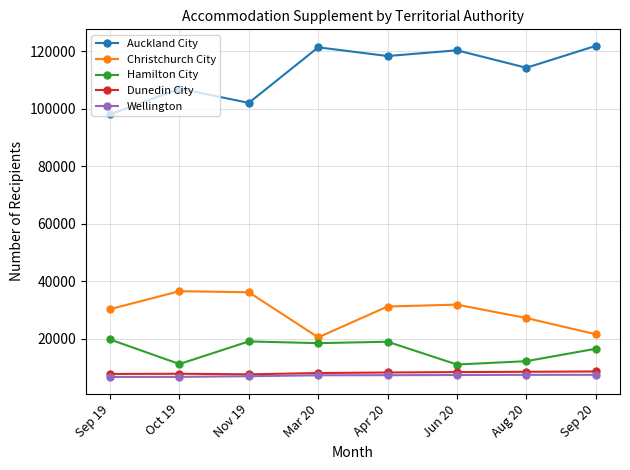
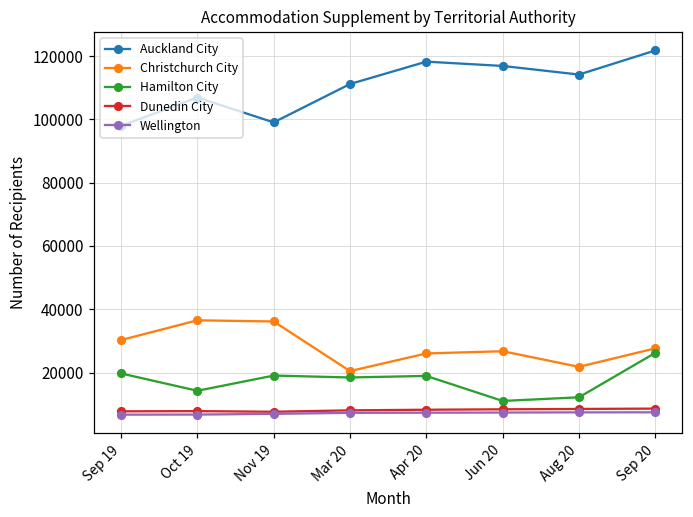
  {
    "Auckland City": {
-     "Nov 19": 102000,
-     "Mar 20": 121000,
+     "Nov 19": 99000,
+     "Mar 20": 111000,
      "Apr 20": 118000,
-     "Jun 20": 120000,
+     "Jun 20": 117000,
      "Aug 20": 114000,
      "Sep 20": 122000
    },
    "Christchurch City": {
      "Sep 19": 30000,
      "Oct 19": 37000,
      "Nov 19": 36000,
      "Mar 20": 20000,
-     "Apr 20": 31000,
-     "Jun 20": 32000,
-     "Aug 20": 27000,
-     "Sep 20": 22000
+     "Apr 20": 26000,
+     "Jun 20": 27000,
+     "Aug 20": 22000,
+     "Sep 20": 28000
    },
    "Hamilton City": {
      "Sep 19": 20000,
-     "Oct 19": 11000,
+     "Oct 19": 14000,
      "Nov 19": 19000,
      "Mar 20": 18000,
      "Apr 20": 19000,
      "Jun 20": 11000,
      "Aug 20": 12000,
-     "Sep 20": 17000
+     "Sep 20": 26000
    },
    "Dunedin City": {
      "Sep 19": 8000,
      "Oct 19": 8000,
      "Apr 20": 8000,
      "Jun 20": 8000,
      "Aug 20": 9000,
      "Sep 20": 9000
    },
    "Wellington": {
      "Sep 19": 7000,
      "Oct 19": 7000,
      "Apr 20": 7000,
      "Jun 20": 7000,
      "Aug 20": 7000,
      "Sep 20": 7000
    }
  }
